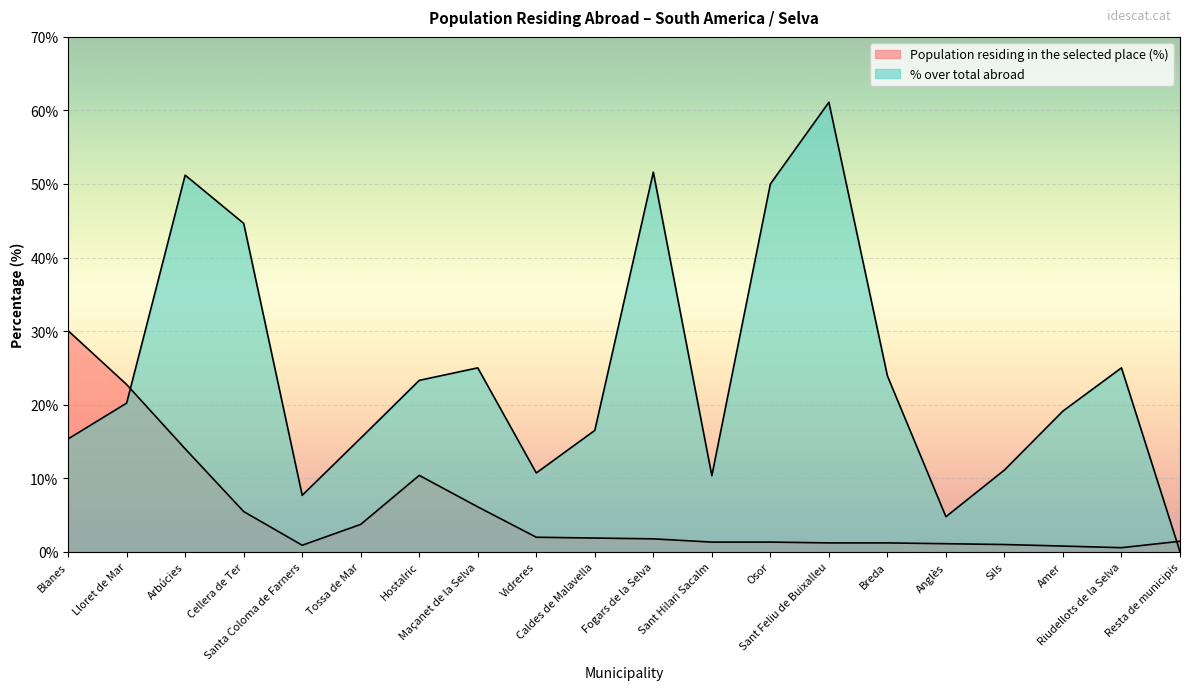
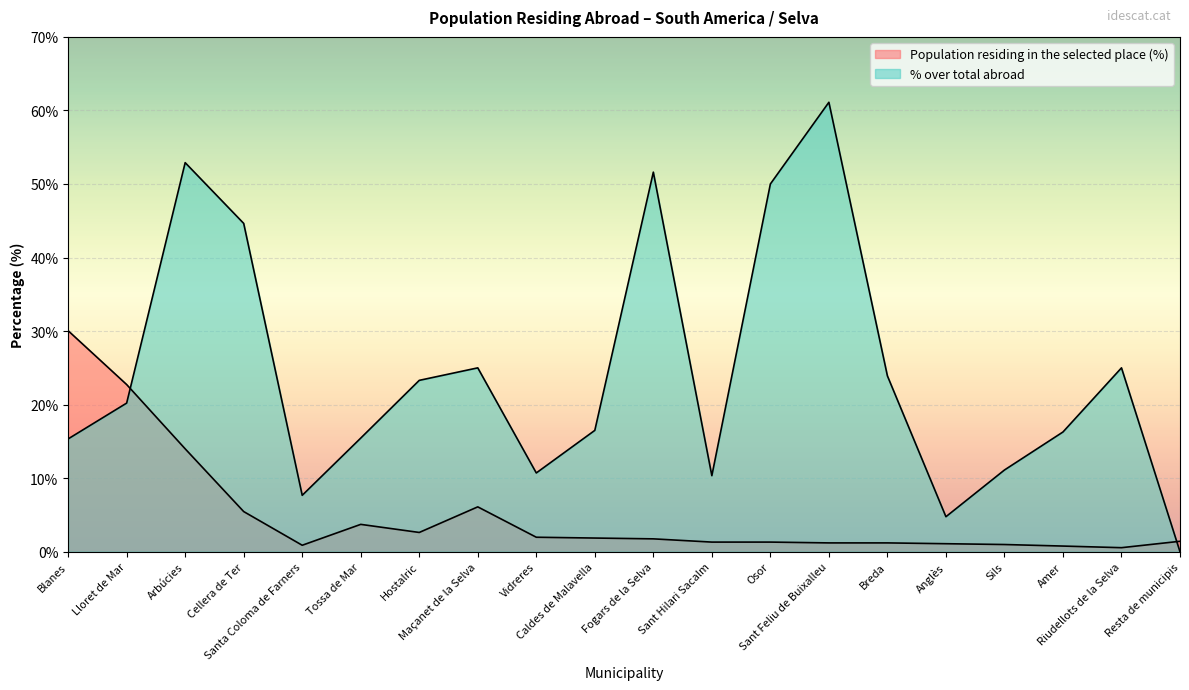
  {
    "Population residing in the selected place (%)": {
      "Blanes": "30%",
      "Lloret de Mar": "23%",
      "Arbúcies": "14%",
      "Cellera de Ter": "5%",
      "Santa Coloma de Farners": "1%",
      "Tossa de Mar": "4%",
-     "Hostalric": "10%",
+     "Hostalric": "3%",
      "Maçanet de la Selva": "6%",
      "Vidreres": "2%",
      "Caldes de Malavella": "2%",
      "Fogars de la Selva": "2%",
      "Sant Hilari Sacalm": "1%",
      "Osor": "1%",
      "Sant Feliu de Buixalleu": "1%",
      "Breda": "1%",
      "Anglès": "1%",
      "Sils": "1%",
      "Amer": "1%",
      "Riudellots de la Selva": "1%",
      "Resta de municipis": "1%"
    },
    "% over total abroad": {
      "Blanes": "15%",
      "Lloret de Mar": "20%",
-     "Arbúcies": "51%",
+     "Arbúcies": "53%",
      "Cellera de Ter": "45%",
      "Santa Coloma de Farners": "8%",
      "Tossa de Mar": "15%",
      "Hostalric": "23%",
      "Maçanet de la Selva": "25%",
      "Vidreres": "11%",
      "Caldes de Malavella": "17%",
      "Fogars de la Selva": "52%",
      "Sant Hilari Sacalm": "10%",
      "Osor": "50%",
      "Sant Feliu de Buixalleu": "61%",
      "Breda": "24%",
      "Anglès": "5%",
      "Sils": "11%",
-     "Amer": "19%",
+     "Amer": "16%",
      "Riudellots de la Selva": "25%",
      "Resta de municipis": "0%"
    }
  }
